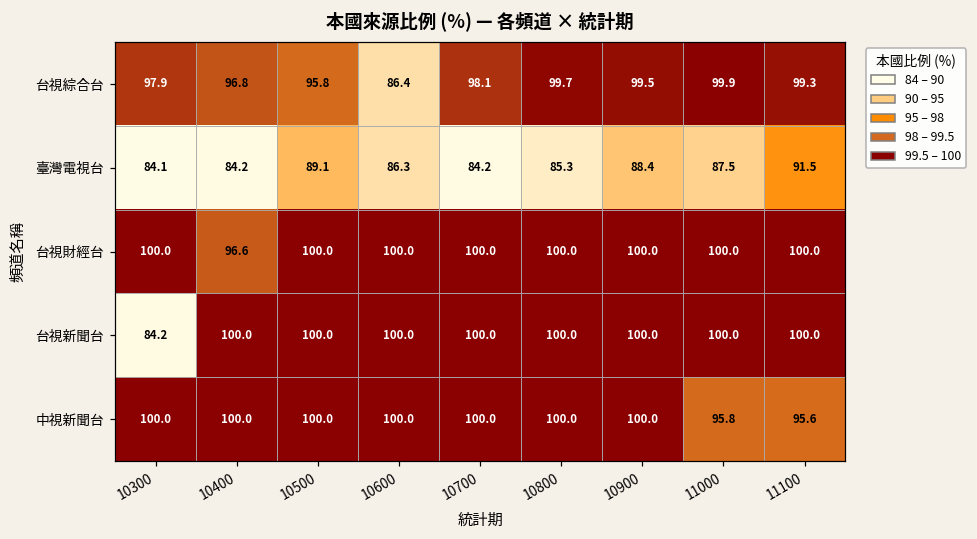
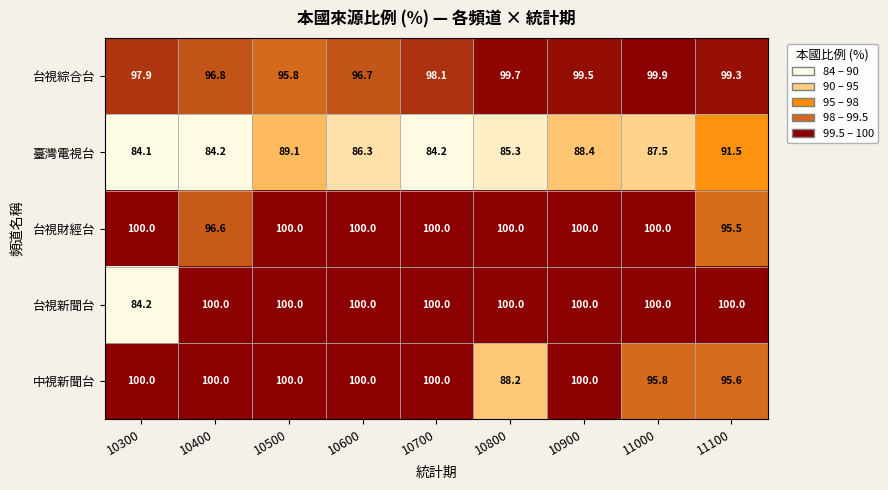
  {
    "台視綜合台": {
      "10300": 97.9,
      "10400": 96.8,
      "10500": 95.8,
-     "10600": 86.4,
+     "10600": 96.7,
      "10700": 98.1,
      "10800": 99.7,
      "10900": 99.5,
      "11000": 99.9,
      "11100": 99.3
    },
    "臺灣電視台": {
      "10300": 84.1,
      "10400": 84.2,
      "10500": 89.1,
      "10600": 86.3,
      "10700": 84.2,
      "10800": 85.3,
      "10900": 88.4,
      "11000": 87.5,
      "11100": 91.5
    },
    "台視財經台": {
      "10300": 100.0,
      "10400": 96.6,
      "10500": 100.0,
      "10600": 100.0,
      "10700": 100.0,
      "10800": 100.0,
      "10900": 100.0,
      "11000": 100.0,
-     "11100": 100.0
+     "11100": 95.5
    },
    "台視新聞台": {
      "10300": 84.2,
      "10400": 100.0,
      "10500": 100.0,
      "10600": 100.0,
      "10700": 100.0,
      "10800": 100.0,
      "10900": 100.0,
      "11000": 100.0,
      "11100": 100.0
    },
    "中視新聞台": {
      "10300": 100.0,
      "10400": 100.0,
      "10500": 100.0,
      "10600": 100.0,
      "10700": 100.0,
-     "10800": 100.0,
+     "10800": 88.2,
      "10900": 100.0,
      "11000": 95.8,
      "11100": 95.6
    }
  }
